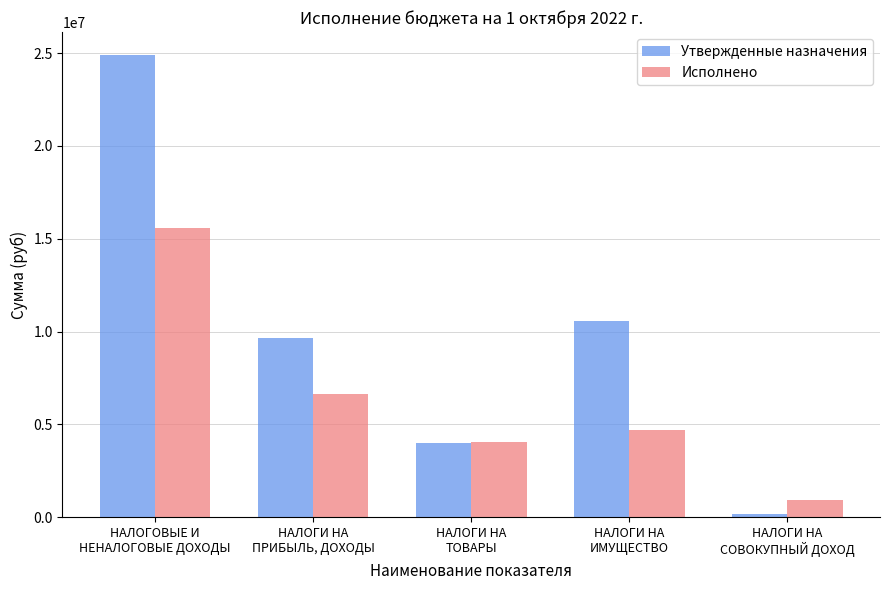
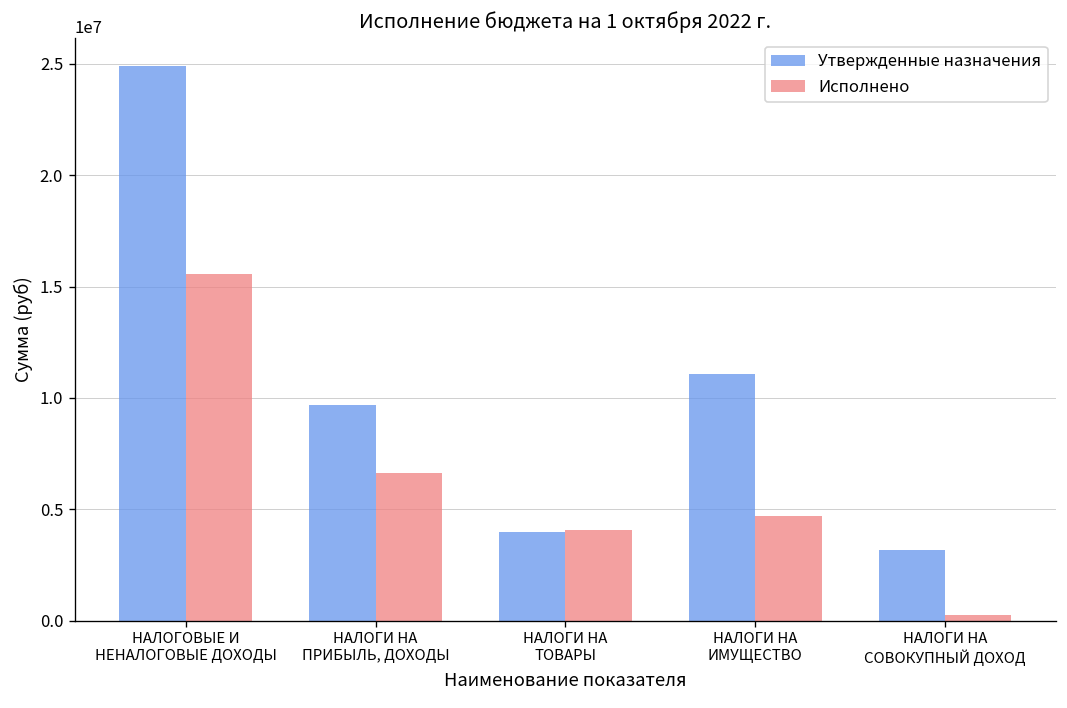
  {
    "Утвержденные назначения": {
      "НАЛОГОВЫЕ И НЕНАЛОГОВЫЕ ДОХОДЫ": 24900000,
      "НАЛОГИ НА ПРИБЫЛЬ, ДОХОДЫ": 9700000,
      "НАЛОГИ НА ТОВАРЫ": 4000000,
-     "НАЛОГИ НА ИМУЩЕСТВО": 10600000,
-     "НАЛОГИ НА СОВОКУПНЫЙ ДОХОД": 200000
+     "НАЛОГИ НА ИМУЩЕСТВО": 11100000,
+     "НАЛОГИ НА СОВОКУПНЫЙ ДОХОД": 3200000
    },
    "Исполнено": {
      "НАЛОГОВЫЕ И НЕНАЛОГОВЫЕ ДОХОДЫ": 15600000,
      "НАЛОГИ НА ПРИБЫЛЬ, ДОХОДЫ": 6700000,
      "НАЛОГИ НА ТОВАРЫ": 4100000,
      "НАЛОГИ НА ИМУЩЕСТВО": 4700000,
-     "НАЛОГИ НА СОВОКУПНЫЙ ДОХОД": 900000
+     "НАЛОГИ НА СОВОКУПНЫЙ ДОХОД": 200000
    }
  }
